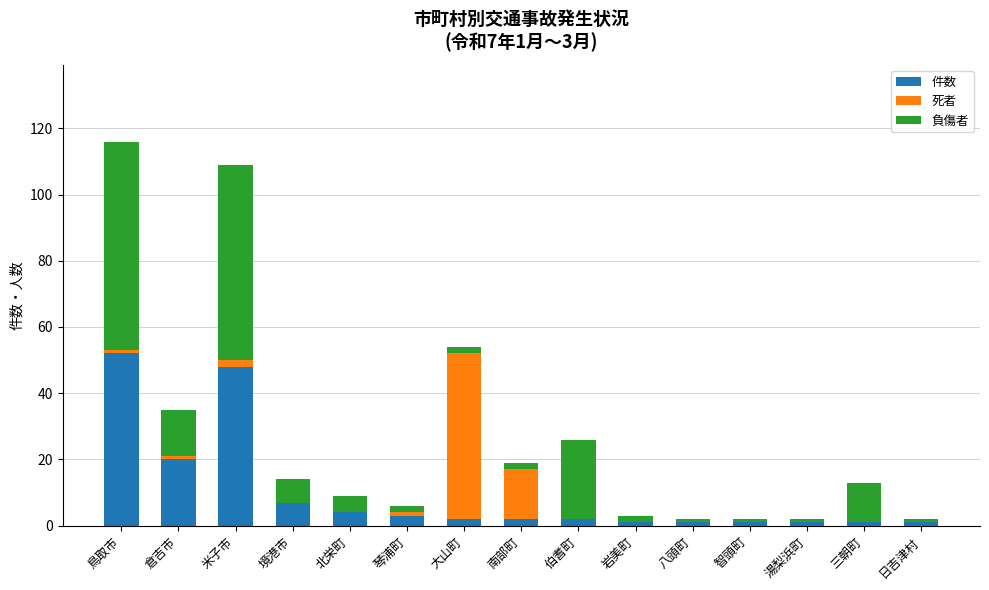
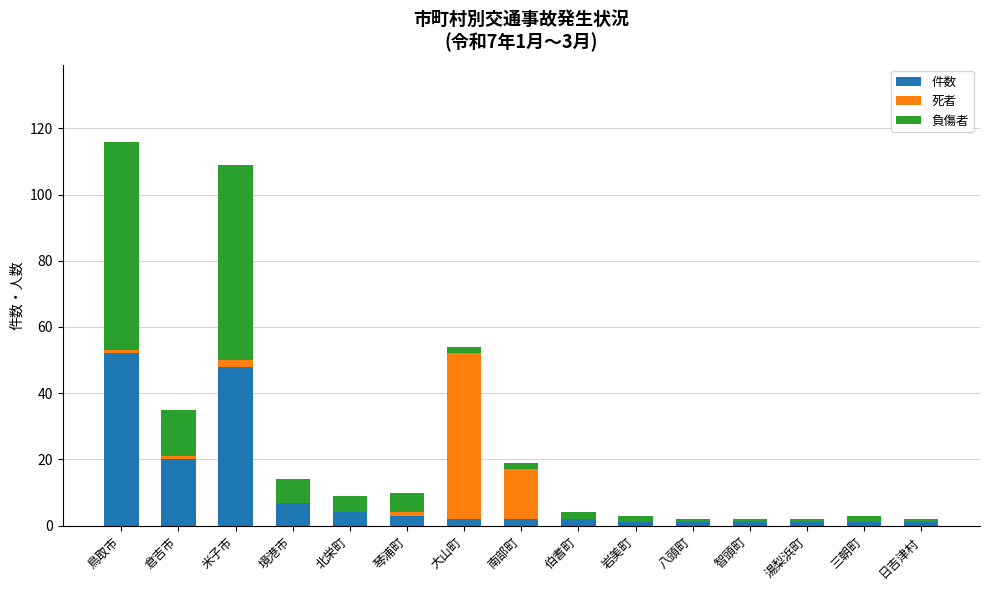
  {
    "件数": {
      "鳥取市": 52,
      "倉吉市": 20,
      "米子市": 48,
      "境港市": 7,
      "北栄町": 4,
      "琴浦町": 3,
      "大山町": 2,
      "南部町": 2,
      "伯耆町": 2,
      "岩美町": 1,
      "八頭町": 1,
      "智頭町": 1,
      "湯梨浜町": 1,
      "三朝町": 1,
      "日吉津村": 1
    },
    "死者": {
      "鳥取市": 1,
      "倉吉市": 1,
      "米子市": 2,
      "境港市": 0,
      "北栄町": 0,
      "琴浦町": 1,
      "大山町": 50,
      "南部町": 15,
      "伯耆町": 0,
      "岩美町": 0,
      "八頭町": 0,
      "智頭町": 0,
      "湯梨浜町": 0,
      "三朝町": 0,
      "日吉津村": 0
    },
    "負傷者": {
      "鳥取市": 63,
      "倉吉市": 14,
      "米子市": 59,
      "境港市": 7,
      "北栄町": 5,
-     "琴浦町": 2,
+     "琴浦町": 6,
      "大山町": 2,
      "南部町": 2,
-     "伯耆町": 24,
+     "伯耆町": 2,
      "岩美町": 2,
      "八頭町": 1,
      "智頭町": 1,
      "湯梨浜町": 1,
-     "三朝町": 12,
+     "三朝町": 2,
      "日吉津村": 1
    }
  }
